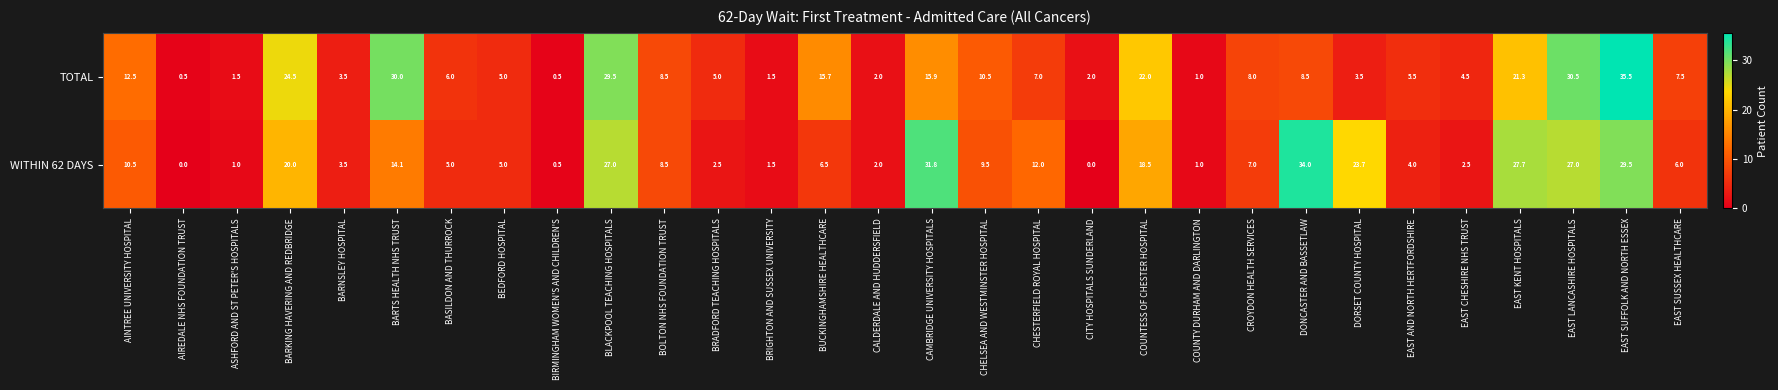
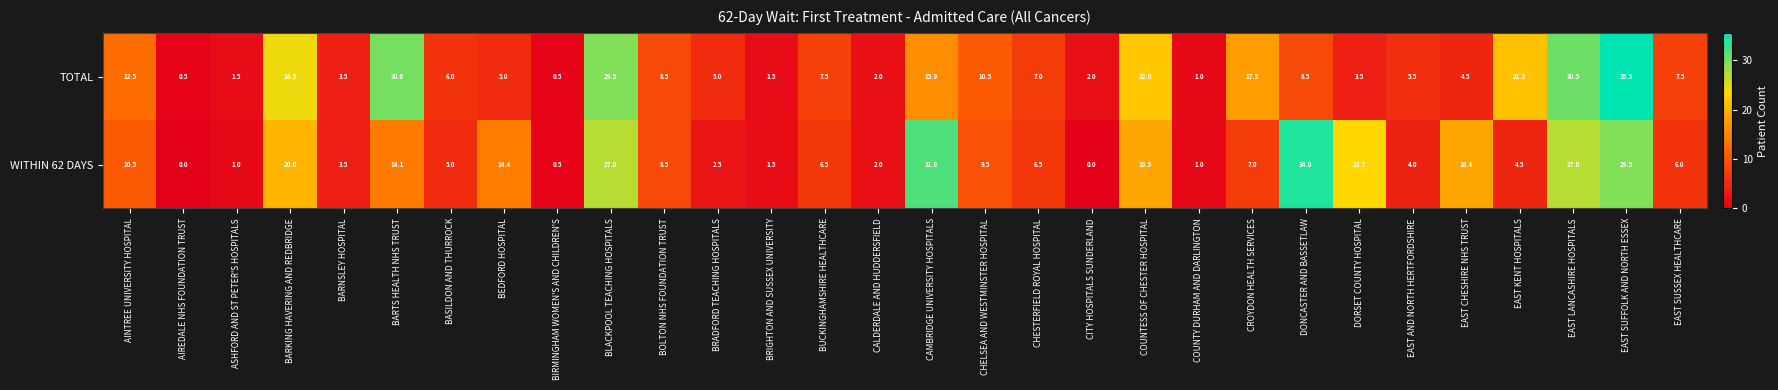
  {
    "TOTAL": {
      "AINTREE UNIVERSITY HOSPITAL": 12.5,
      "AIREDALE NHS FOUNDATION TRUST": 0.5,
      "ASHFORD AND ST PETER'S HOSPITALS": 1.5,
      "BARKING HAVERING AND REDBRIDGE": 24.5,
      "BARNSLEY HOSPITAL": 3.5,
      "BARTS HEALTH NHS TRUST": 30.0,
      "BASILDON AND THURROCK": 6.0,
      "BEDFORD HOSPITAL": 5.0,
      "BIRMINGHAM WOMEN'S AND CHILDREN'S": 0.5,
      "BLACKPOOL TEACHING HOSPITALS": 29.5,
      "BOLTON NHS FOUNDATION TRUST": 8.5,
      "BRADFORD TEACHING HOSPITALS": 5.0,
      "BRIGHTON AND SUSSEX UNIVERSITY": 1.5,
-     "BUCKINGHAMSHIRE HEALTHCARE": 15.7,
+     "BUCKINGHAMSHIRE HEALTHCARE": 7.5,
      "CALDERDALE AND HUDDERSFIELD": 2.0,
      "CAMBRIDGE UNIVERSITY HOSPITALS": 15.9,
      "CHELSEA AND WESTMINSTER HOSPITAL": 10.5,
      "CHESTERFIELD ROYAL HOSPITAL": 7.0,
      "CITY HOSPITALS SUNDERLAND": 2.0,
      "COUNTESS OF CHESTER HOSPITAL": 22.0,
      "COUNTY DURHAM AND DARLINGTON": 1.0,
-     "CROYDON HEALTH SERVICES": 8.0,
+     "CROYDON HEALTH SERVICES": 17.5,
      "DONCASTER AND BASSETLAW": 8.5,
      "DORSET COUNTY HOSPITAL": 3.5,
      "EAST AND NORTH HERTFORDSHIRE": 5.5,
      "EAST CHESHIRE NHS TRUST": 4.5,
      "EAST KENT HOSPITALS": 21.3,
      "EAST LANCASHIRE HOSPITALS": 30.5,
      "EAST SUFFOLK AND NORTH ESSEX": 35.5,
      "EAST SUSSEX HEALTHCARE": 7.5
    },
    "WITHIN 62 DAYS": {
      "AINTREE UNIVERSITY HOSPITAL": 10.5,
      "AIREDALE NHS FOUNDATION TRUST": 0.0,
      "ASHFORD AND ST PETER'S HOSPITALS": 1.0,
      "BARKING HAVERING AND REDBRIDGE": 20.0,
      "BARNSLEY HOSPITAL": 3.5,
      "BARTS HEALTH NHS TRUST": 14.1,
      "BASILDON AND THURROCK": 5.0,
-     "BEDFORD HOSPITAL": 5.0,
+     "BEDFORD HOSPITAL": 14.4,
      "BIRMINGHAM WOMEN'S AND CHILDREN'S": 0.5,
      "BLACKPOOL TEACHING HOSPITALS": 27.0,
      "BOLTON NHS FOUNDATION TRUST": 8.5,
      "BRADFORD TEACHING HOSPITALS": 2.5,
      "BRIGHTON AND SUSSEX UNIVERSITY": 1.5,
      "BUCKINGHAMSHIRE HEALTHCARE": 6.5,
      "CALDERDALE AND HUDDERSFIELD": 2.0,
      "CAMBRIDGE UNIVERSITY HOSPITALS": 31.8,
      "CHELSEA AND WESTMINSTER HOSPITAL": 9.5,
-     "CHESTERFIELD ROYAL HOSPITAL": 12.0,
+     "CHESTERFIELD ROYAL HOSPITAL": 6.5,
      "CITY HOSPITALS SUNDERLAND": 0.0,
      "COUNTESS OF CHESTER HOSPITAL": 18.5,
      "COUNTY DURHAM AND DARLINGTON": 1.0,
      "CROYDON HEALTH SERVICES": 7.0,
      "DONCASTER AND BASSETLAW": 34.0,
      "DORSET COUNTY HOSPITAL": 23.7,
      "EAST AND NORTH HERTFORDSHIRE": 4.0,
-     "EAST CHESHIRE NHS TRUST": 2.5,
-     "EAST KENT HOSPITALS": 27.7,
+     "EAST CHESHIRE NHS TRUST": 18.4,
+     "EAST KENT HOSPITALS": 4.5,
      "EAST LANCASHIRE HOSPITALS": 27.0,
      "EAST SUFFOLK AND NORTH ESSEX": 29.5,
      "EAST SUSSEX HEALTHCARE": 6.0
    }
  }
